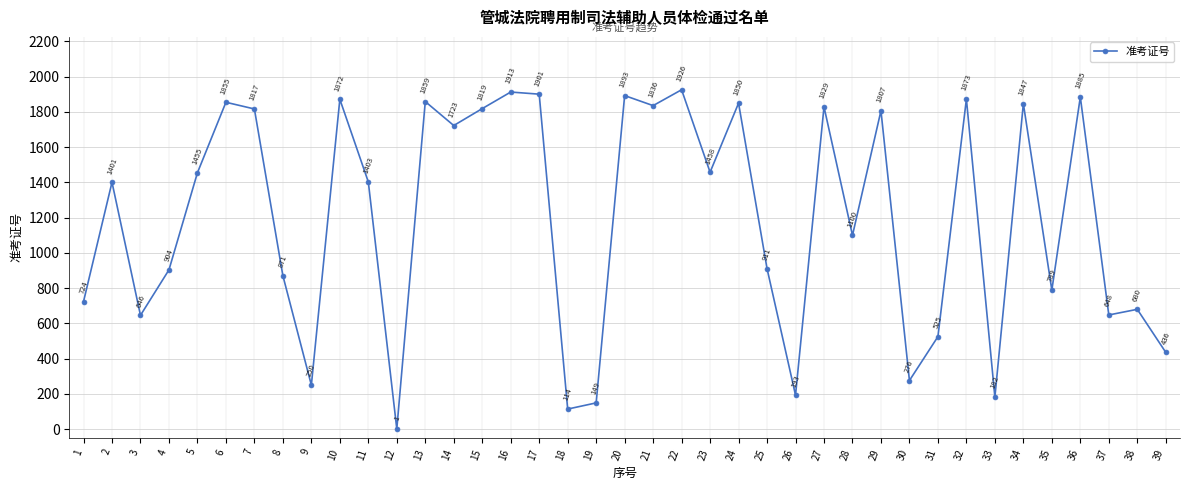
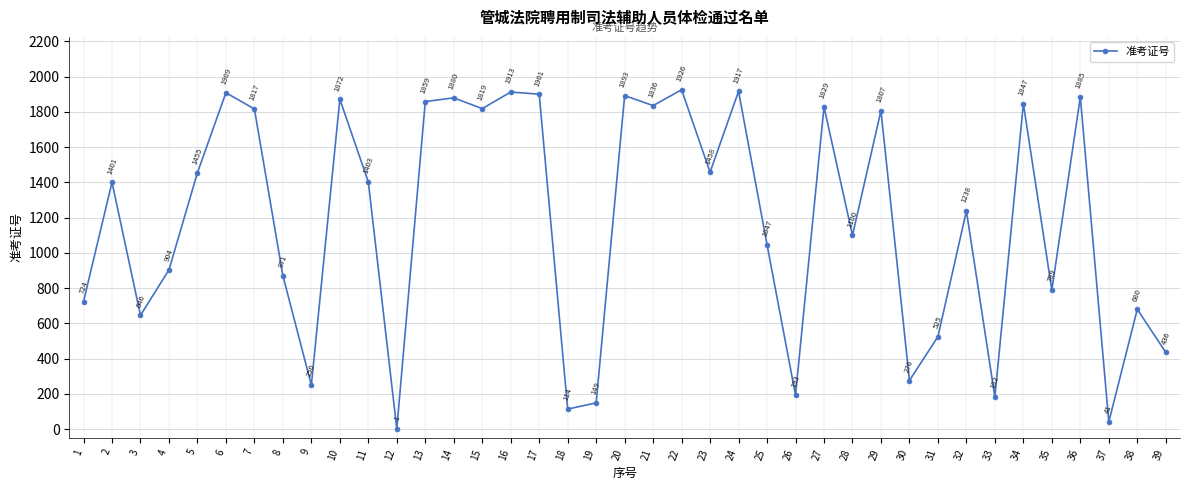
  {
    "1": 724,
    "2": 1401,
    "3": 646,
    "4": 904,
    "5": 1455,
-   "6": 1855,
+   "6": 1909,
    "7": 1817,
    "8": 871,
    "9": 250,
    "10": 1872,
    "11": 1403,
    "12": 1,
    "13": 1859,
-   "14": 1723,
+   "14": 1880,
    "15": 1819,
    "16": 1913,
    "17": 1901,
    "18": 114,
    "19": 149,
    "20": 1893,
    "21": 1836,
    "22": 1926,
    "23": 1458,
-   "24": 1850,
-   "25": 911,
+   "24": 1917,
+   "25": 1047,
    "26": 193,
    "27": 1829,
    "28": 1100,
    "29": 1807,
    "30": 276,
    "31": 525,
-   "32": 1873,
+   "32": 1238,
    "33": 182,
    "34": 1847,
    "35": 789,
    "36": 1885,
-   "37": 648,
+   "37": 41,
    "38": 680,
    "39": 436
  }
